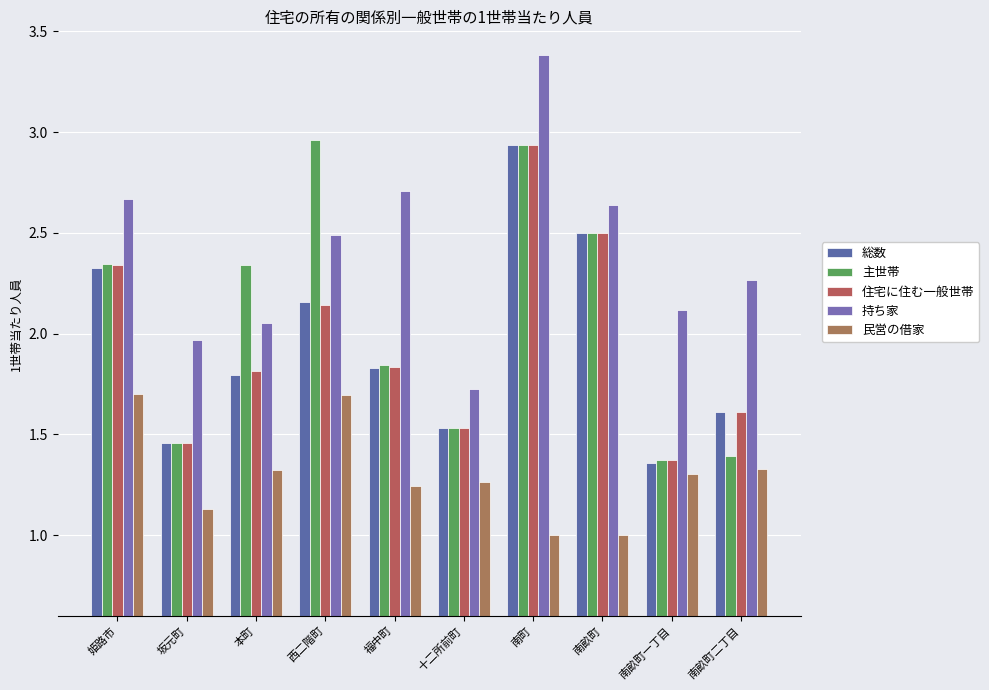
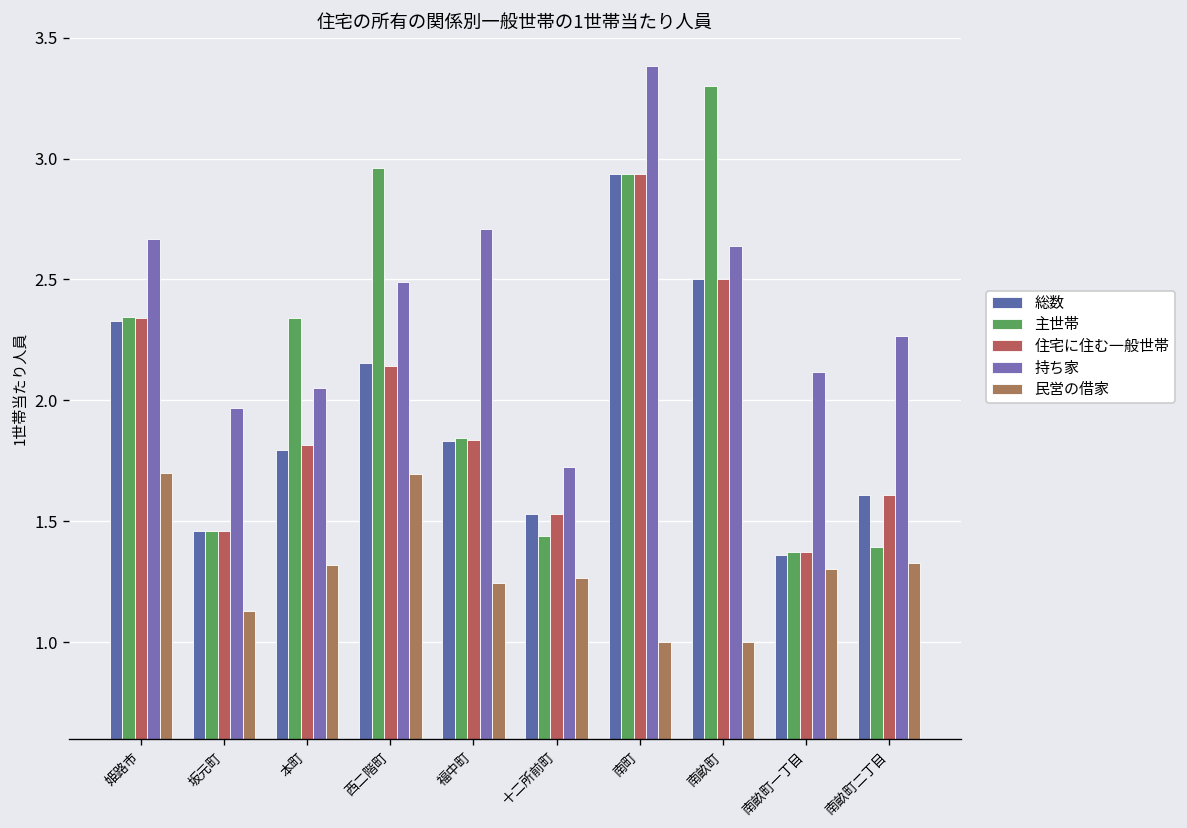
  {
    "主世帯": {
      "姫路市": 2.35,
      "坂元町": 1.46,
      "本町": 2.34,
      "西二階町": 2.96,
      "福中町": 1.85,
-     "十二所前町": 1.53,
+     "十二所前町": 1.44,
      "南町": 2.94,
-     "南畝町": 2.5,
+     "南畝町": 3.3,
      "南畝町一丁目": 1.37,
      "南畝町二丁目": 1.40
    }
  }
